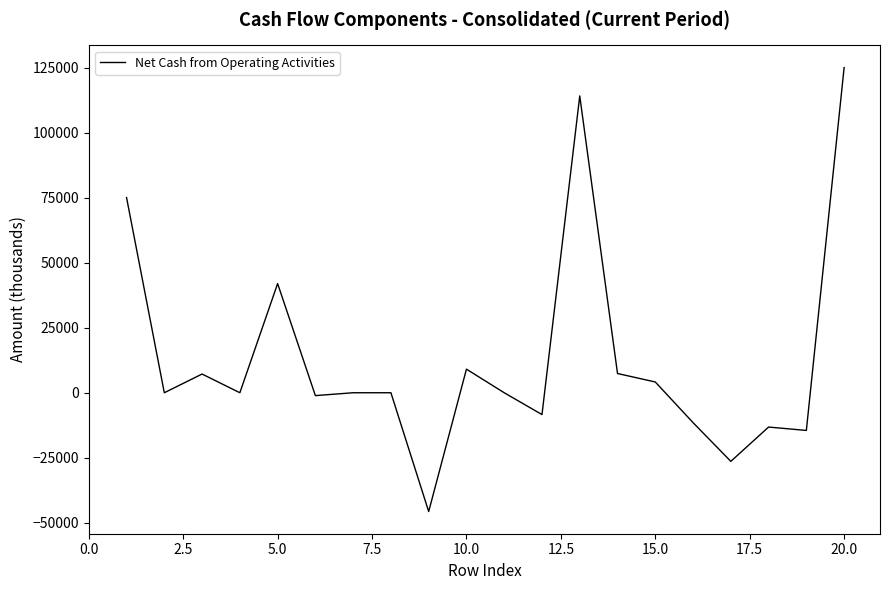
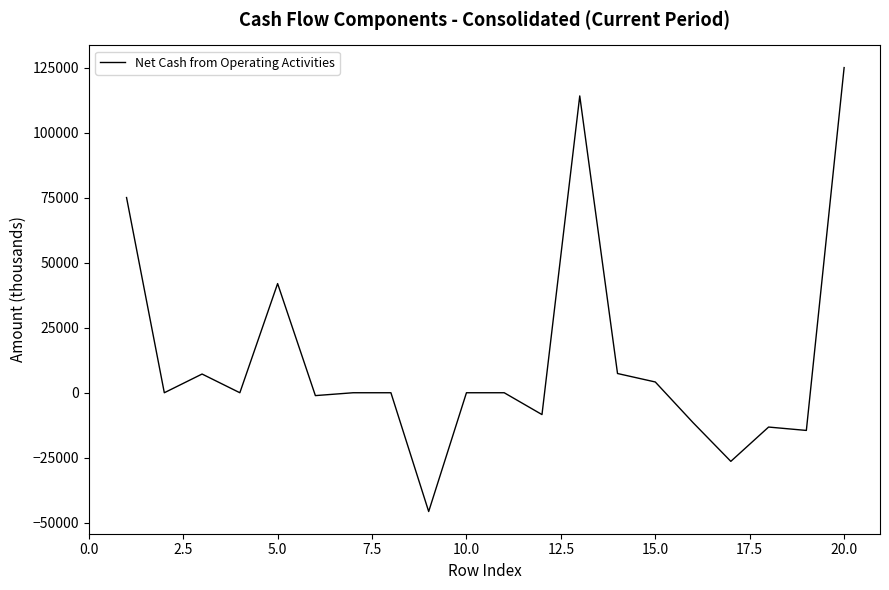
  {
    "5.0": 42000,
-   "10.0": 9000,
+   "10.0": 0,
    "15.0": 4000,
    "20.0": 125000
  }
